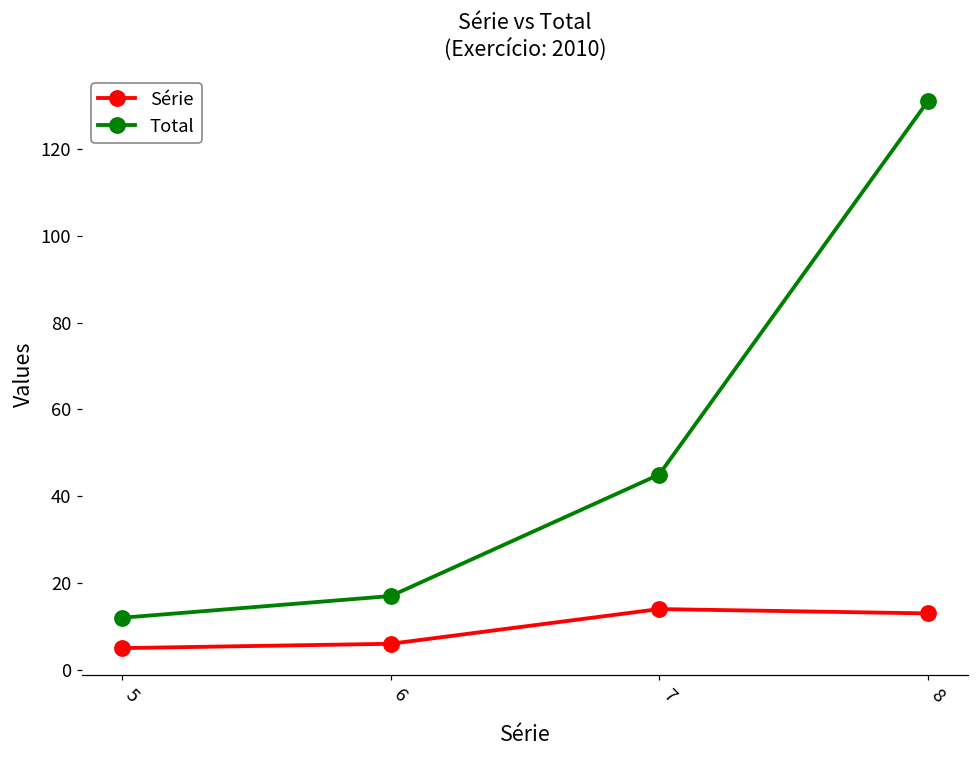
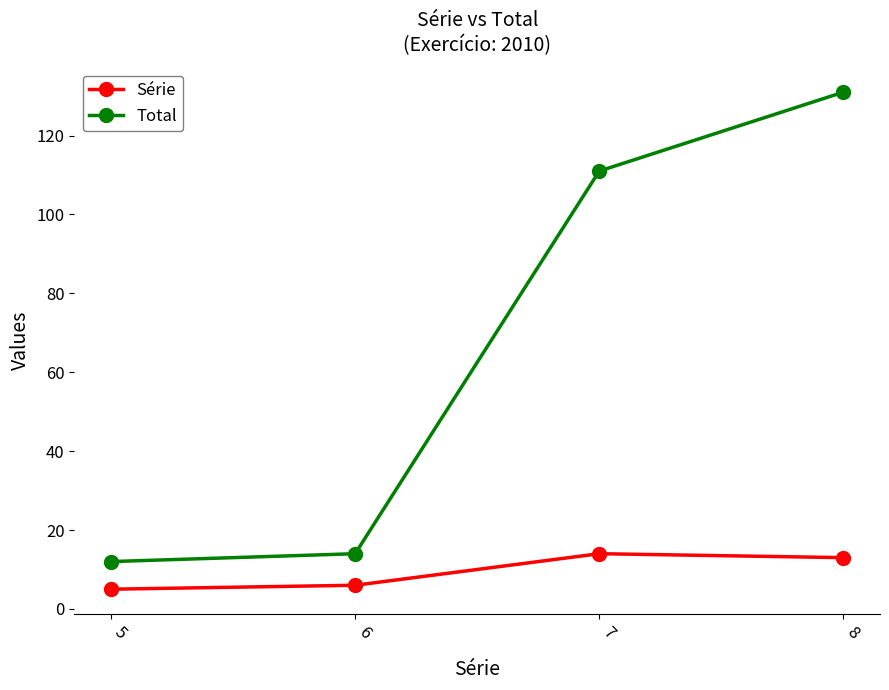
  {
    "Série": {
      "5": 5,
      "6": 6,
      "7": 14,
      "8": 13
    },
    "Total": {
      "5": 12,
-     "6": 17,
-     "7": 45,
+     "6": 14,
+     "7": 111,
      "8": 131
    }
  }
